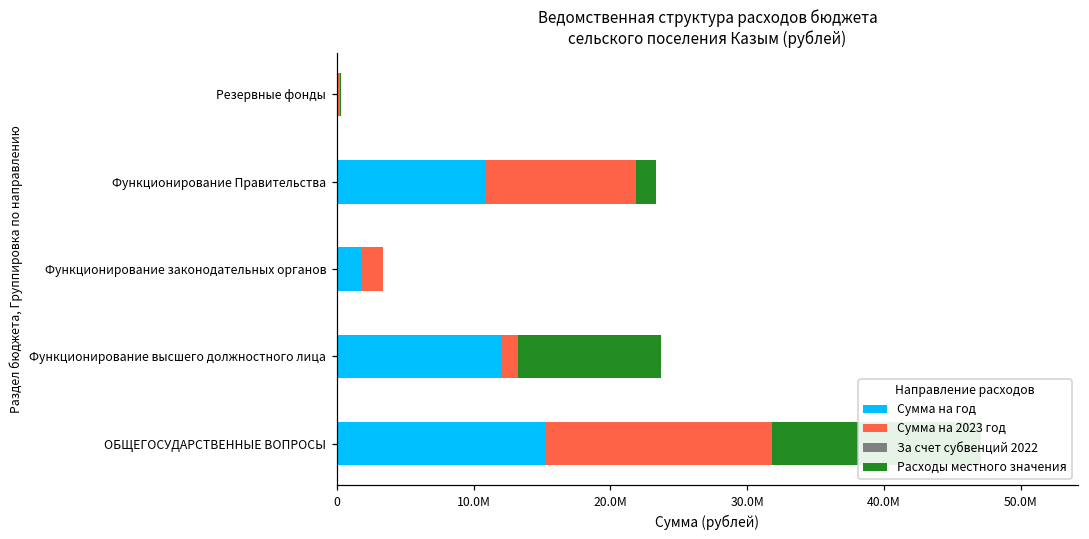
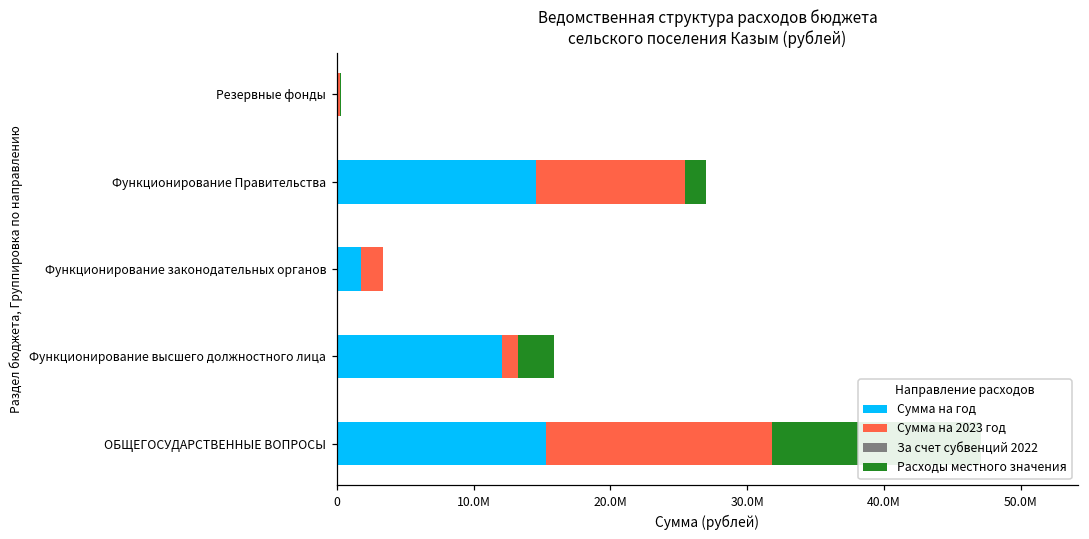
  {
    "Сумма на год": {
-     "Функционирование Правительства": 10900000,
+     "Функционирование Правительства": 14600000,
      "Функционирование законодательных органов": 1800000,
      "Функционирование высшего должностного лица": 12100000,
      "ОБЩЕГОСУДАРСТВЕННЫЕ ВОПРОСЫ": 15300000
    },
    "За счет субвенций 2022": {
      "Резервные фонды": 0
    },
    "Расходы местного значения": {
      "Функционирование Правительства": 1500000,
-     "Функционирование высшего должностного лица": 10400000
+     "Функционирование высшего должностного лица": 2600000
    }
  }
